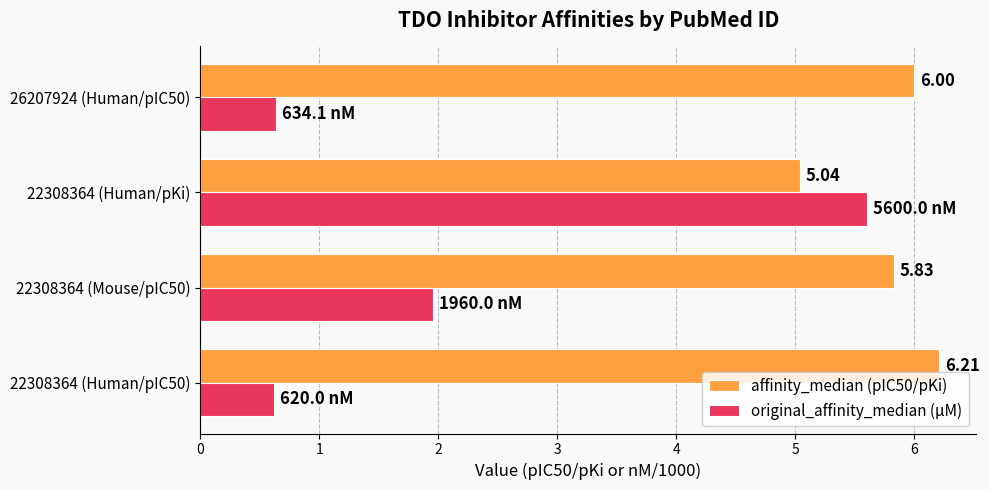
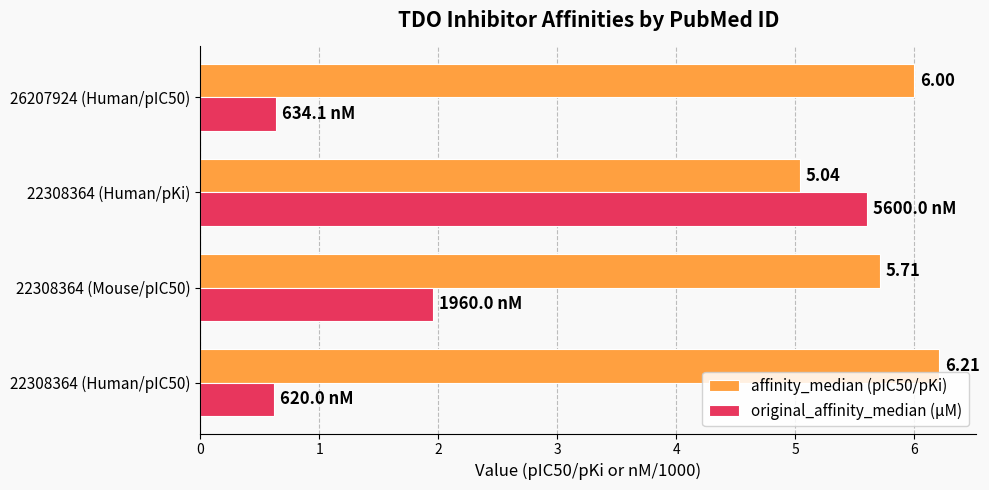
  {
    "affinity_median (pIC50/pKi)": {
      "26207924 (Human/pIC50)": 6.00,
      "22308364 (Human/pKi)": 5.04,
-     "22308364 (Mouse/pIC50)": 5.83
+     "22308364 (Mouse/pIC50)": 5.71
    }
  }
